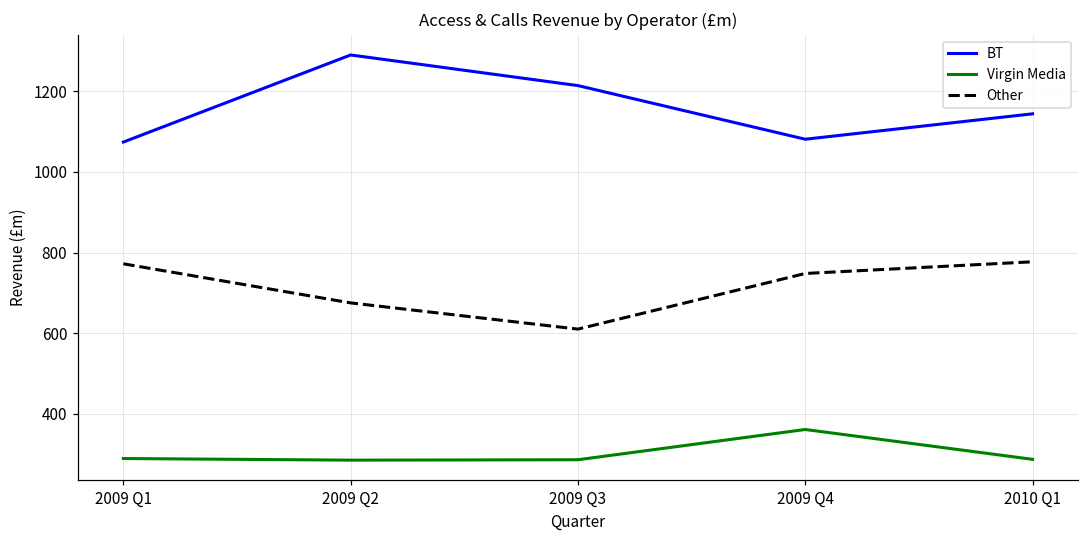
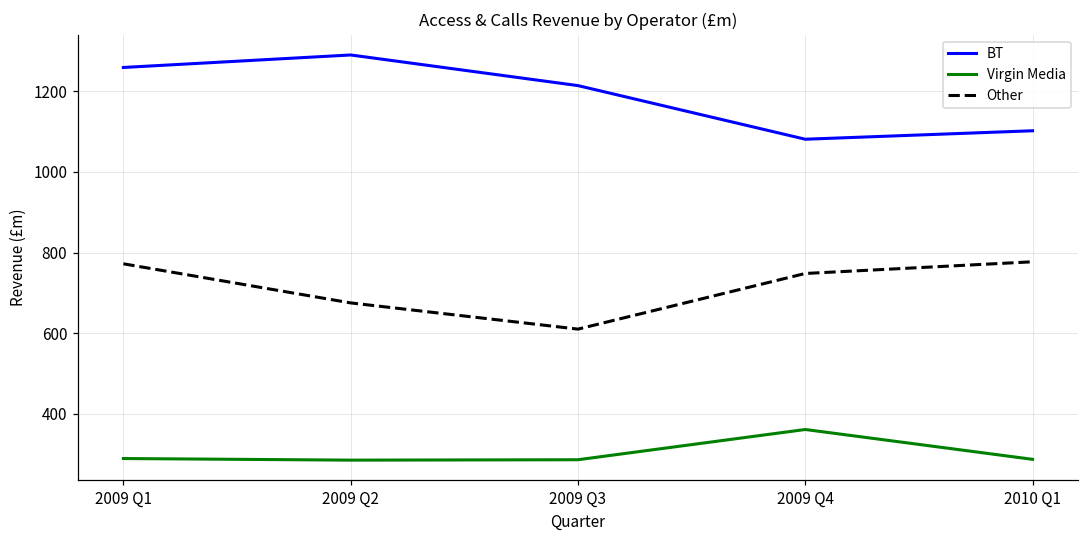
  {
    "BT": {
-     "2009 Q1": 1070,
+     "2009 Q1": 1260,
      "2009 Q2": 1290,
      "2009 Q3": 1210,
      "2009 Q4": 1080,
-     "2010 Q1": 1140
+     "2010 Q1": 1100
    },
    "Virgin Media": {
      "2009 Q1": 290,
      "2009 Q2": 290,
      "2009 Q3": 290,
      "2009 Q4": 360,
      "2010 Q1": 290
    },
    "Other": {
      "2009 Q1": 770,
      "2009 Q2": 680,
      "2009 Q3": 610,
      "2009 Q4": 750,
      "2010 Q1": 780
    }
  }
